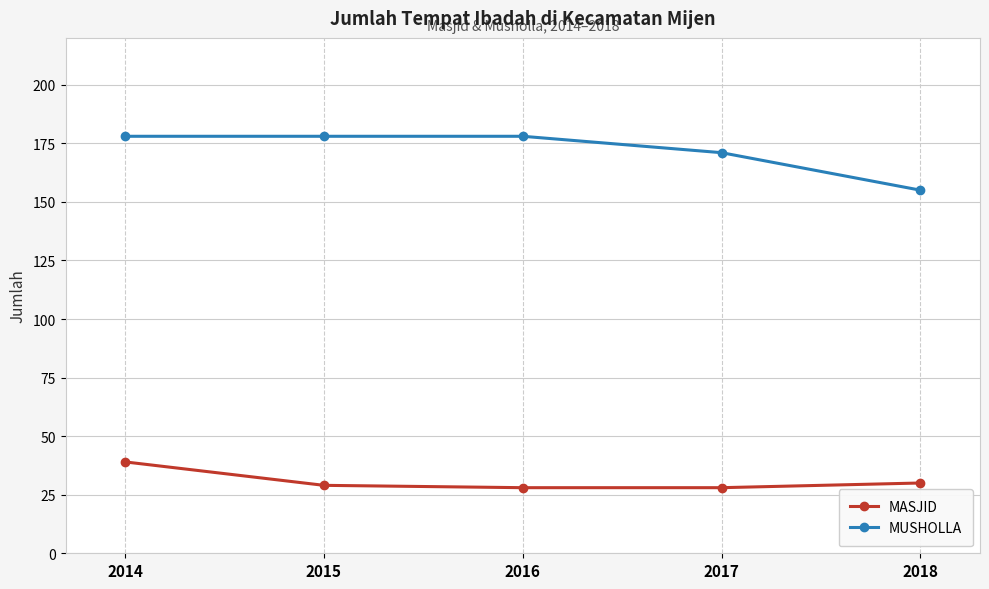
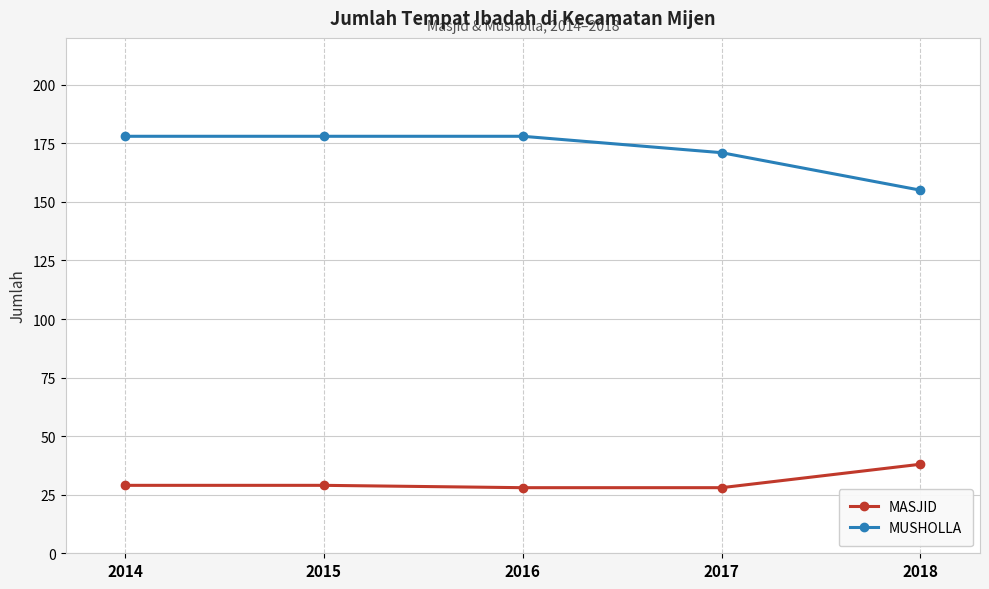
  {
    "MASJID": {
-     "2014": 39,
+     "2014": 29,
      "2015": 29,
      "2016": 28,
      "2017": 28,
-     "2018": 30
+     "2018": 38
    },
    "MUSHOLLA": {
      "2014": 178,
      "2015": 178,
      "2016": 178,
      "2017": 171,
      "2018": 155
    }
  }
